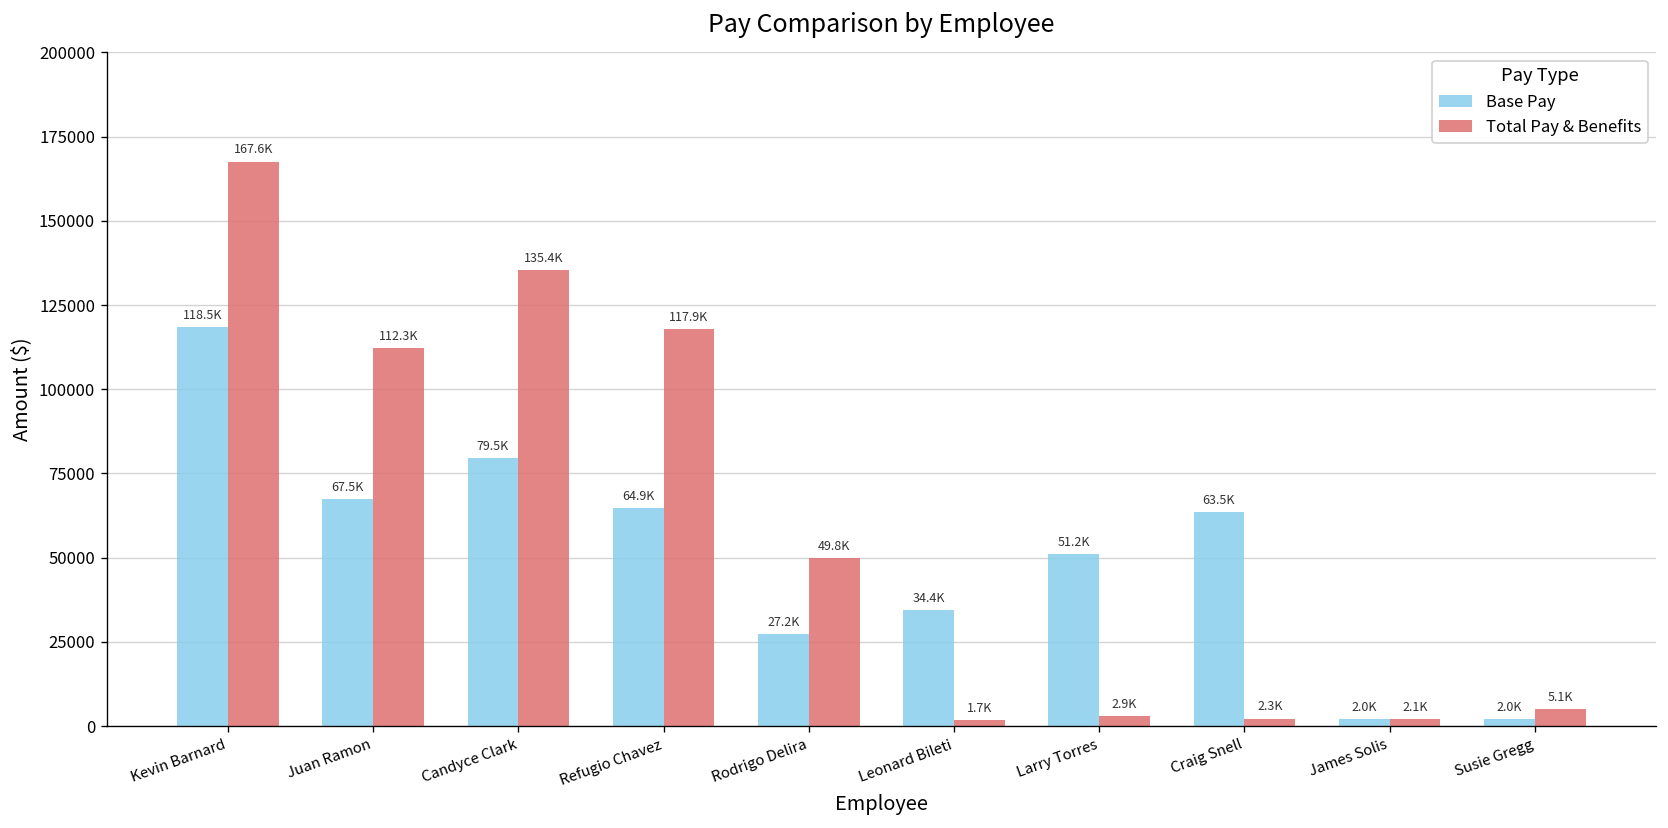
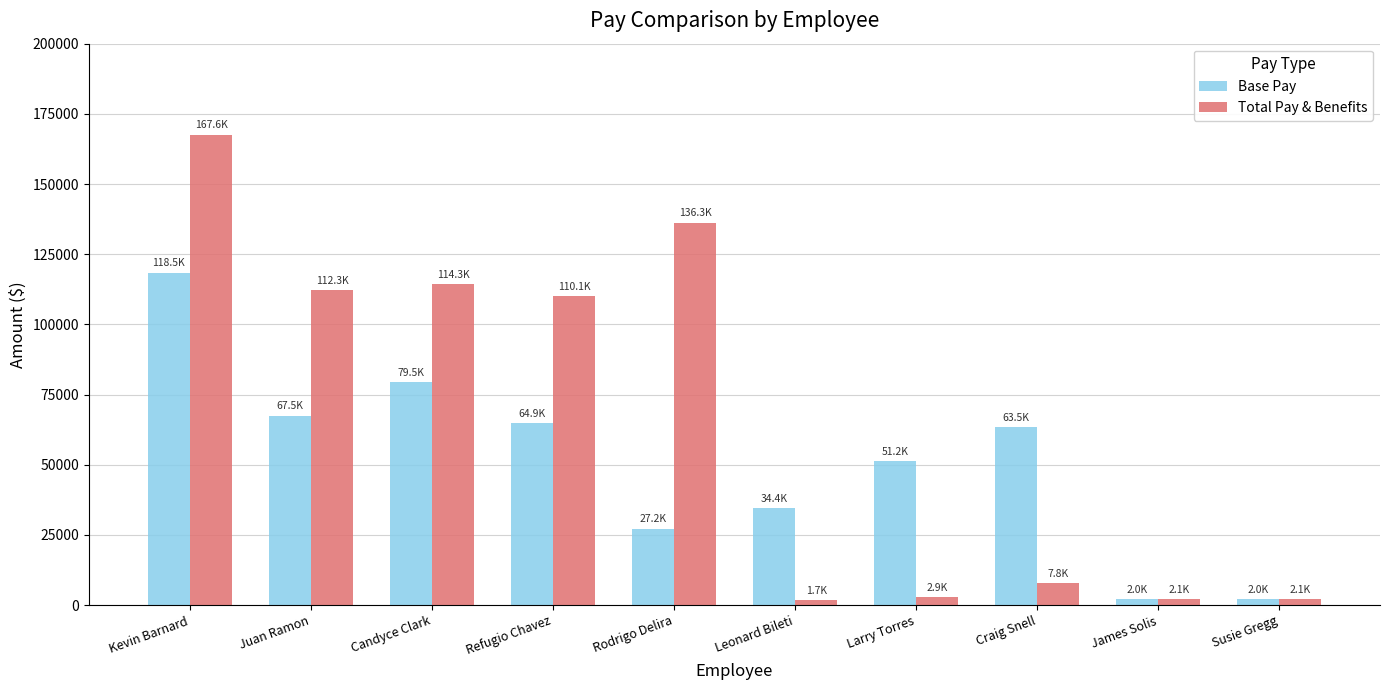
  {
    "Base Pay": {
      "Kevin Barnard": "118.5K",
      "Juan Ramon": "67.5K",
      "Candyce Clark": "79.5K",
      "Refugio Chavez": "64.9K",
      "Rodrigo Delira": "27.2K",
      "Leonard Bileti": "34.4K",
      "Larry Torres": "51.2K",
      "Craig Snell": "63.5K",
      "James Solis": "2.0K",
      "Susie Gregg": "2.0K"
    },
    "Total Pay & Benefits": {
      "Kevin Barnard": "167.6K",
      "Juan Ramon": "112.3K",
-     "Candyce Clark": "135.4K",
-     "Refugio Chavez": "117.9K",
-     "Rodrigo Delira": "49.8K",
+     "Candyce Clark": "114.3K",
+     "Refugio Chavez": "110.1K",
+     "Rodrigo Delira": "136.3K",
      "Leonard Bileti": "1.7K",
      "Larry Torres": "2.9K",
-     "Craig Snell": "2.3K",
+     "Craig Snell": "7.8K",
      "James Solis": "2.1K",
-     "Susie Gregg": "5.1K"
+     "Susie Gregg": "2.1K"
    }
  }
